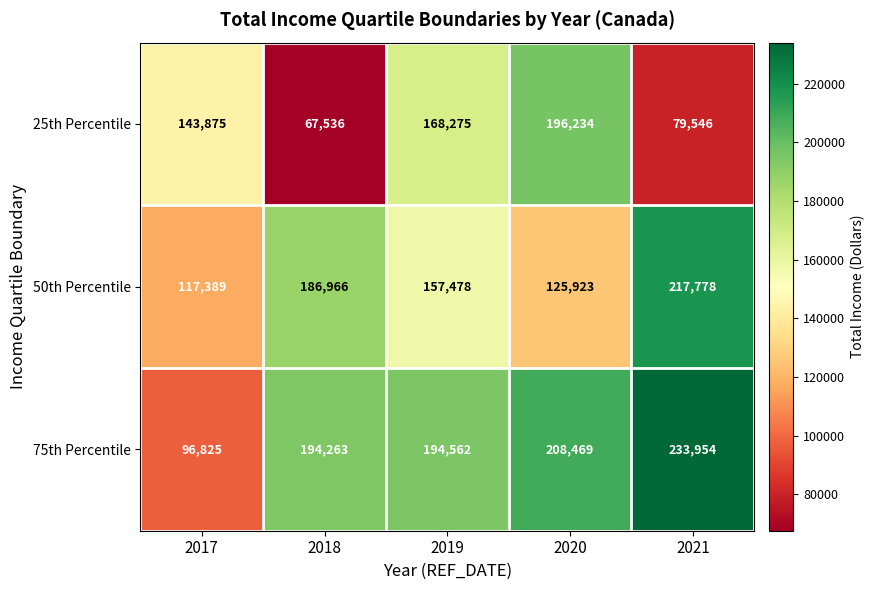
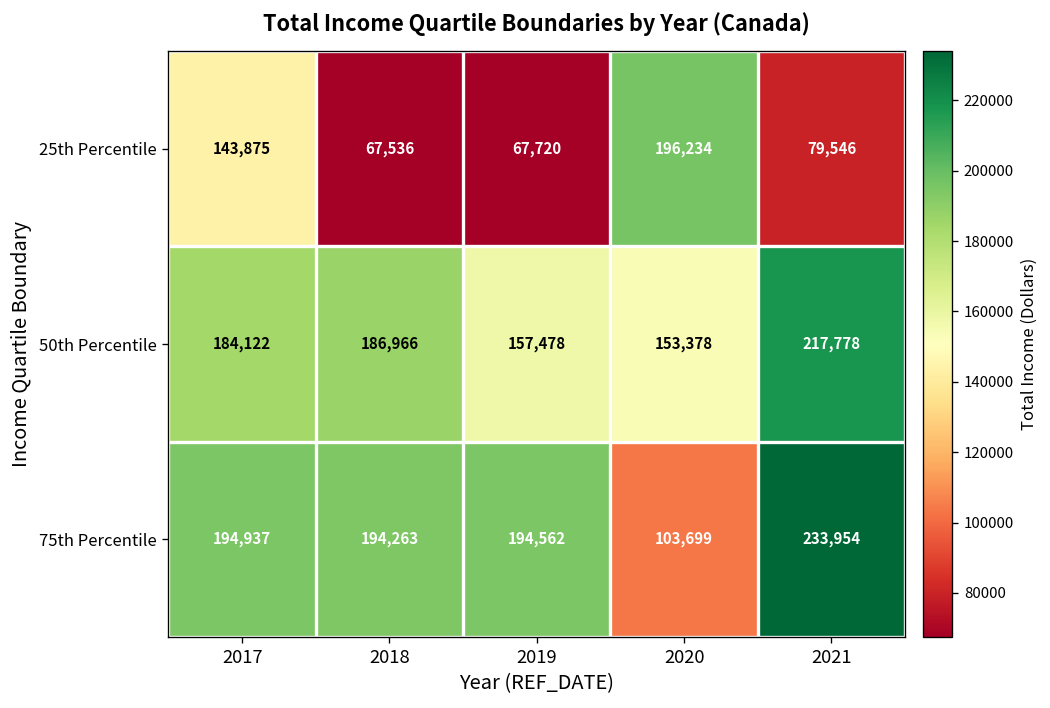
  {
    "25th Percentile": {
      "2017": "143,875",
      "2018": "67,536",
-     "2019": "168,275",
+     "2019": "67,720",
      "2020": "196,234",
      "2021": "79,546"
    },
    "50th Percentile": {
-     "2017": "117,389",
+     "2017": "184,122",
      "2018": "186,966",
      "2019": "157,478",
-     "2020": "125,923",
+     "2020": "153,378",
      "2021": "217,778"
    },
    "75th Percentile": {
-     "2017": "96,825",
+     "2017": "194,937",
      "2018": "194,263",
      "2019": "194,562",
-     "2020": "208,469",
+     "2020": "103,699",
      "2021": "233,954"
    }
  }
